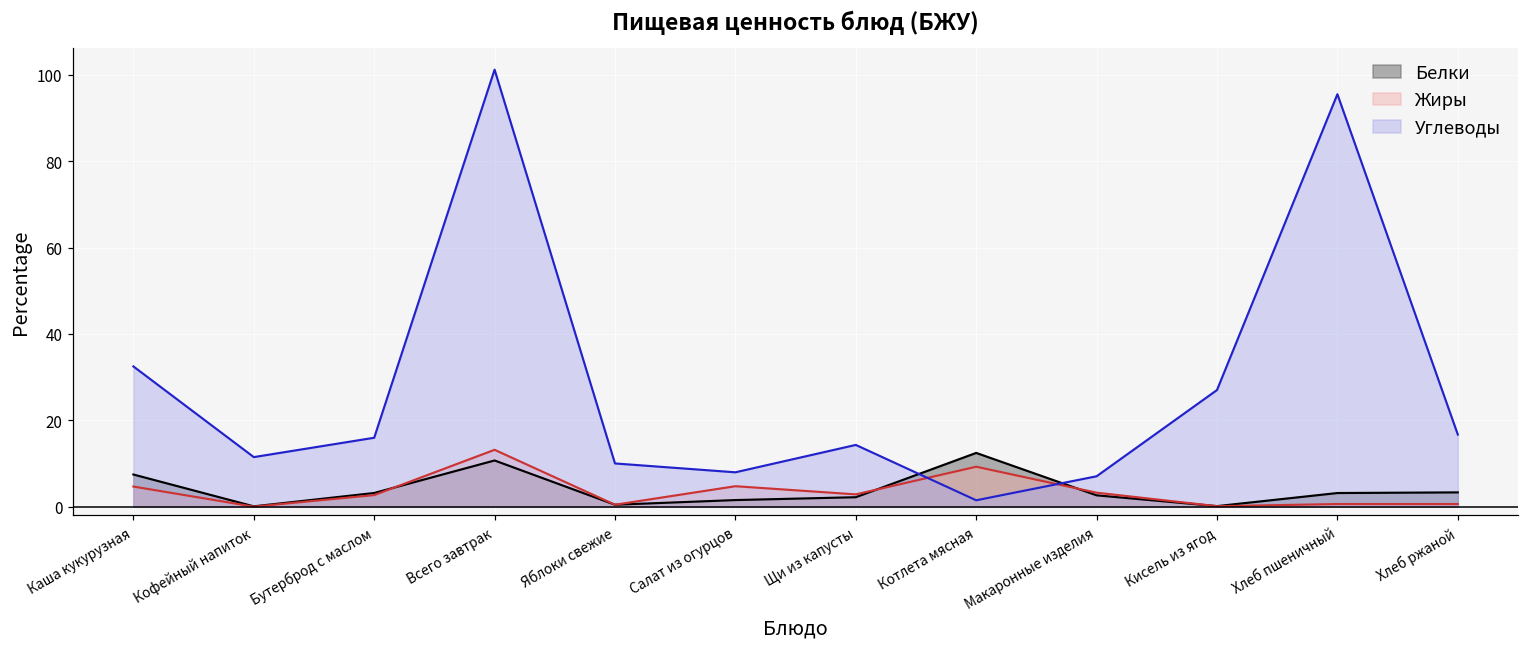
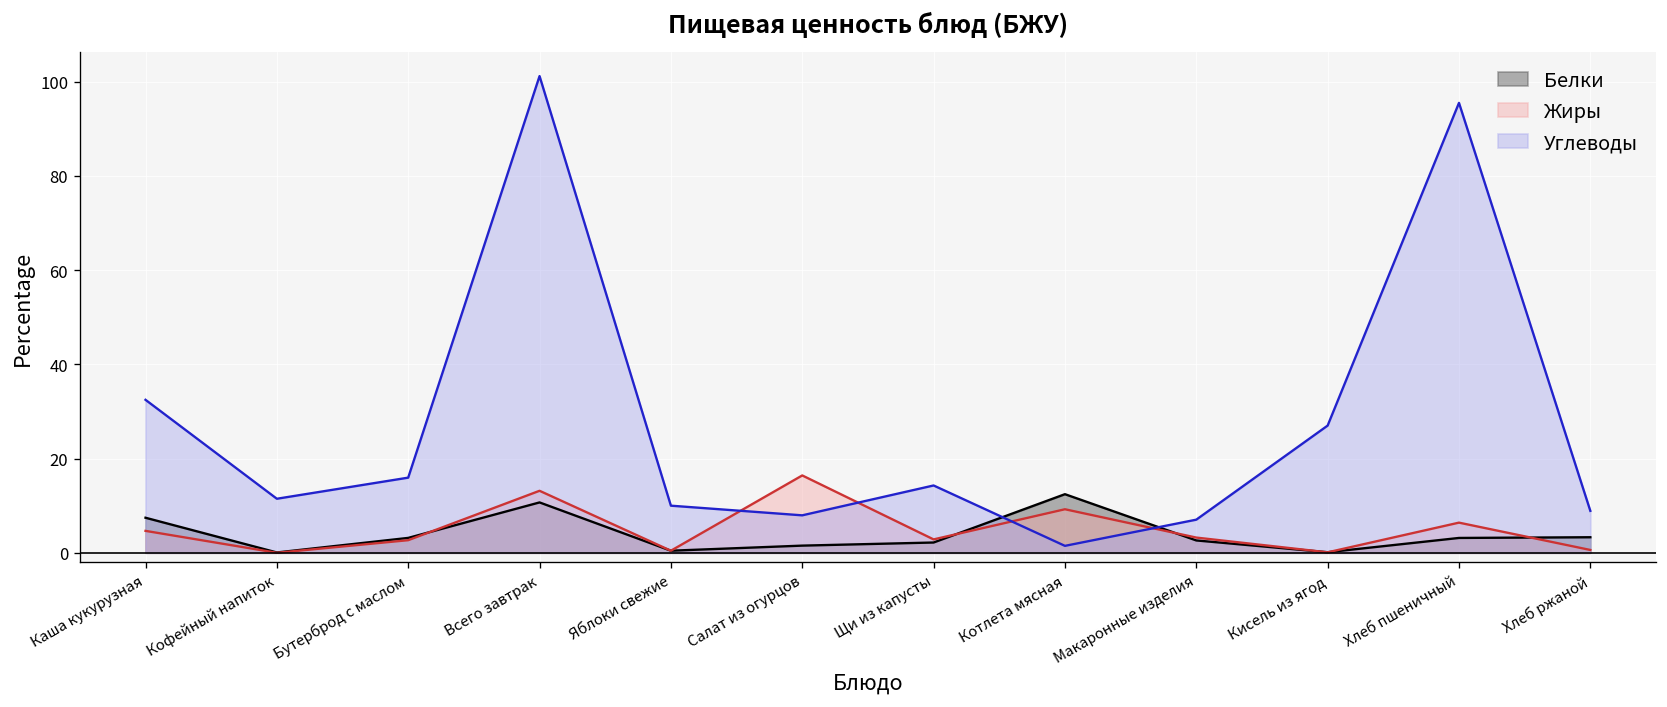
  {
    "Белки": {
      "Каша кукурузная": 7,
      "Всего завтрак": 11,
      "Салат из огурцов": 2,
      "Щи из капусты": 2,
      "Котлета мясная": 12,
      "Хлеб пшеничный": 3,
      "Хлеб ржаной": 3
    },
    "Жиры": {
      "Каша кукурузная": 5,
      "Всего завтрак": 13,
-     "Салат из огурцов": 5,
+     "Салат из огурцов": 16,
      "Щи из капусты": 3,
      "Котлета мясная": 9,
-     "Хлеб пшеничный": 1,
+     "Хлеб пшеничный": 6,
      "Хлеб ржаной": 1
    },
    "Углеводы": {
      "Каша кукурузная": 32,
      "Кофейный напиток": 11,
      "Бутерброд с маслом": 16,
      "Всего завтрак": 101,
      "Яблоки свежие": 10,
      "Салат из огурцов": 8,
      "Щи из капусты": 14,
      "Котлета мясная": 1,
      "Макаронные изделия": 7,
      "Кисель из ягод": 27,
      "Хлеб пшеничный": 96,
-     "Хлеб ржаной": 17
+     "Хлеб ржаной": 9
    }
  }
